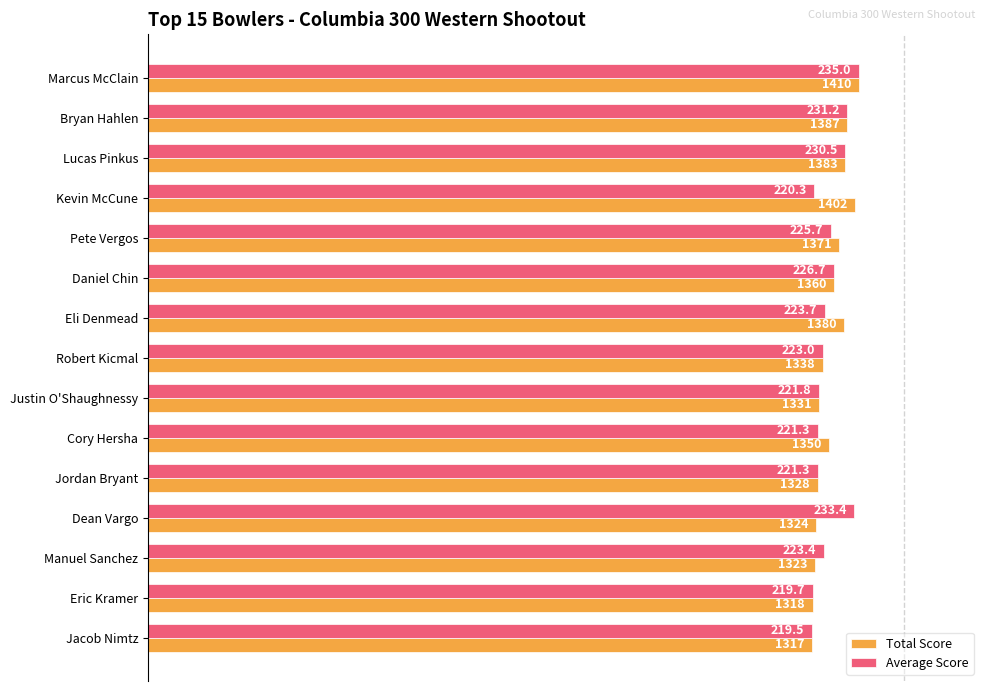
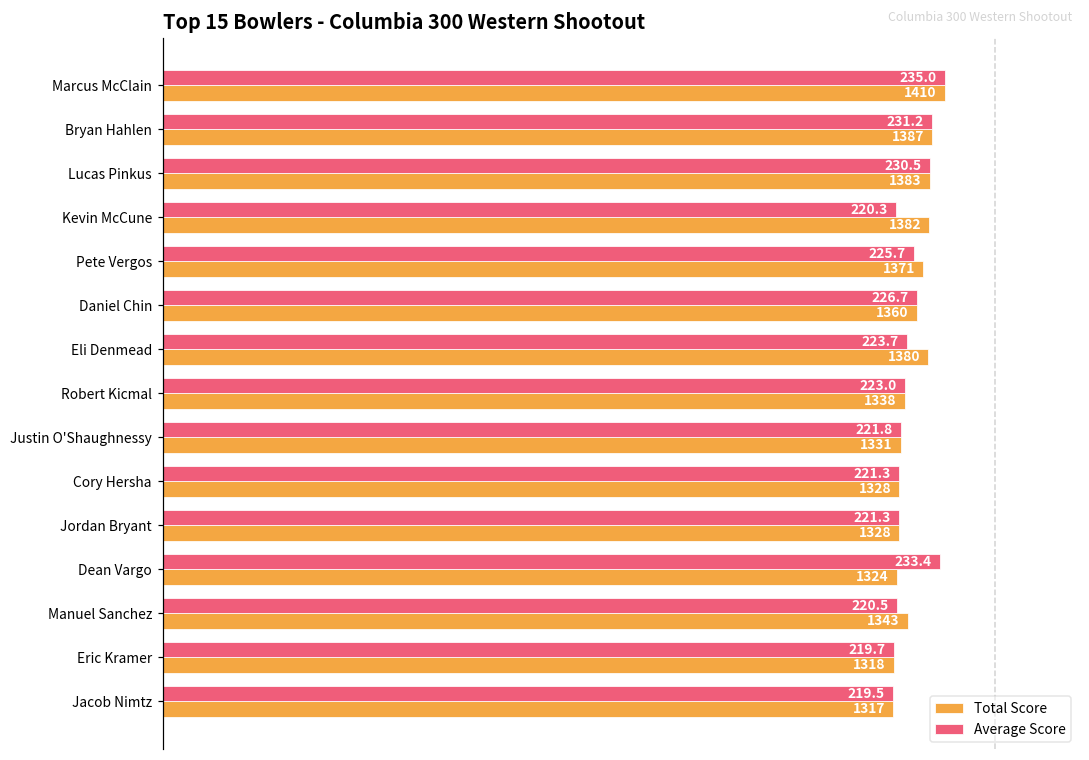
  {
    "Total Score": {
-     "Kevin McCune": 1402,
-     "Cory Hersha": 1350,
-     "Manuel Sanchez": 1323
+     "Kevin McCune": 1382,
+     "Cory Hersha": 1328,
+     "Manuel Sanchez": 1343
    },
    "Average Score": {
-     "Manuel Sanchez": 223.4
+     "Manuel Sanchez": 220.5
    }
  }
